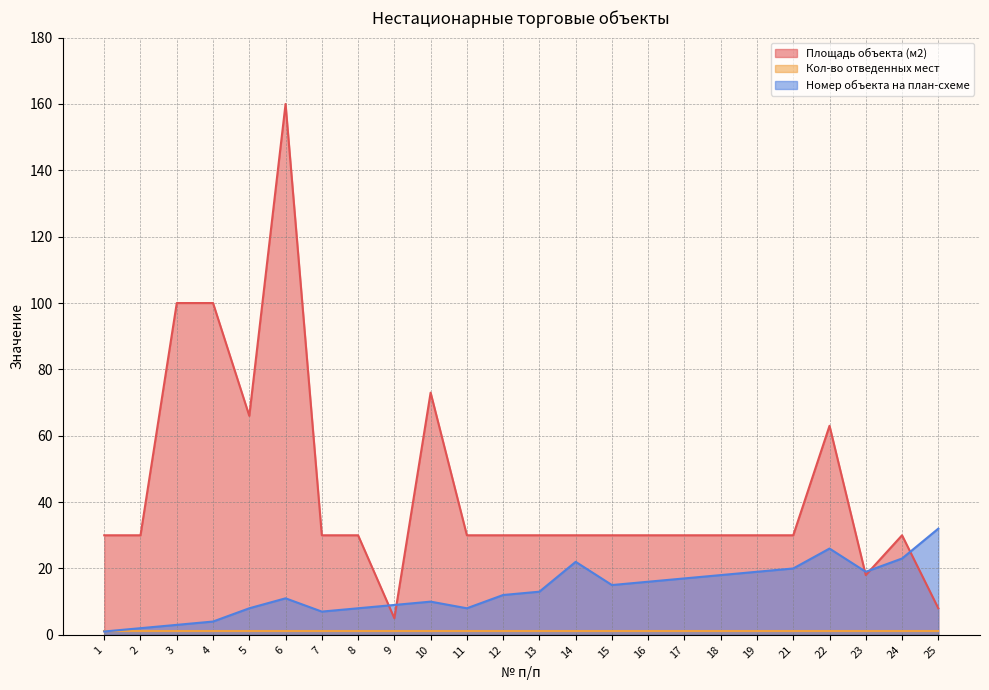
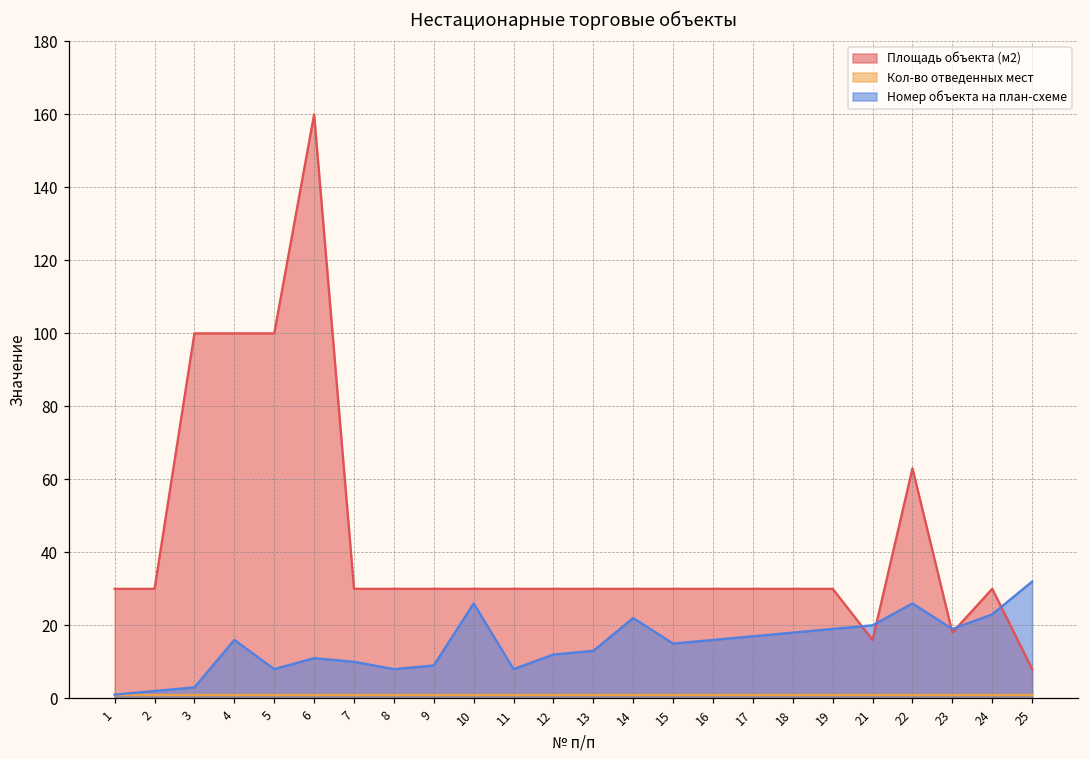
  {
    "Площадь объекта (м2)": {
      "1": 30,
      "2": 30,
      "3": 100,
      "4": 100,
-     "5": 66,
+     "5": 100,
      "6": 160,
      "7": 30,
      "8": 30,
-     "9": 5,
-     "10": 73,
+     "9": 30,
+     "10": 30,
      "11": 30,
      "12": 30,
      "13": 30,
      "14": 30,
      "15": 30,
      "16": 30,
      "17": 30,
      "18": 30,
      "19": 30,
-     "21": 30,
+     "21": 16,
      "22": 63,
      "23": 18,
      "24": 30,
      "25": 8
    },
    "Кол-во отведенных мест": {
      "2": 1,
      "3": 1,
      "4": 1,
      "5": 1,
      "6": 1,
      "7": 1,
      "8": 1,
      "9": 1,
      "10": 1,
      "11": 1,
      "12": 1,
      "13": 1,
      "14": 1,
      "15": 1,
      "16": 1,
      "17": 1,
      "18": 1,
      "19": 1,
      "21": 1,
      "22": 1,
      "23": 1,
      "24": 1,
      "25": 1
    },
    "Номер объекта на план-схеме": {
      "2": 2,
      "3": 3,
-     "4": 4,
+     "4": 16,
      "5": 8,
      "6": 11,
-     "7": 7,
+     "7": 10,
      "8": 8,
      "9": 9,
-     "10": 10,
+     "10": 26,
      "11": 8,
      "12": 12,
      "13": 13,
      "14": 22,
      "15": 15,
      "16": 16,
      "17": 17,
      "18": 18,
      "19": 19,
      "21": 20,
      "22": 26,
      "23": 19,
      "24": 23,
      "25": 32
    }
  }
